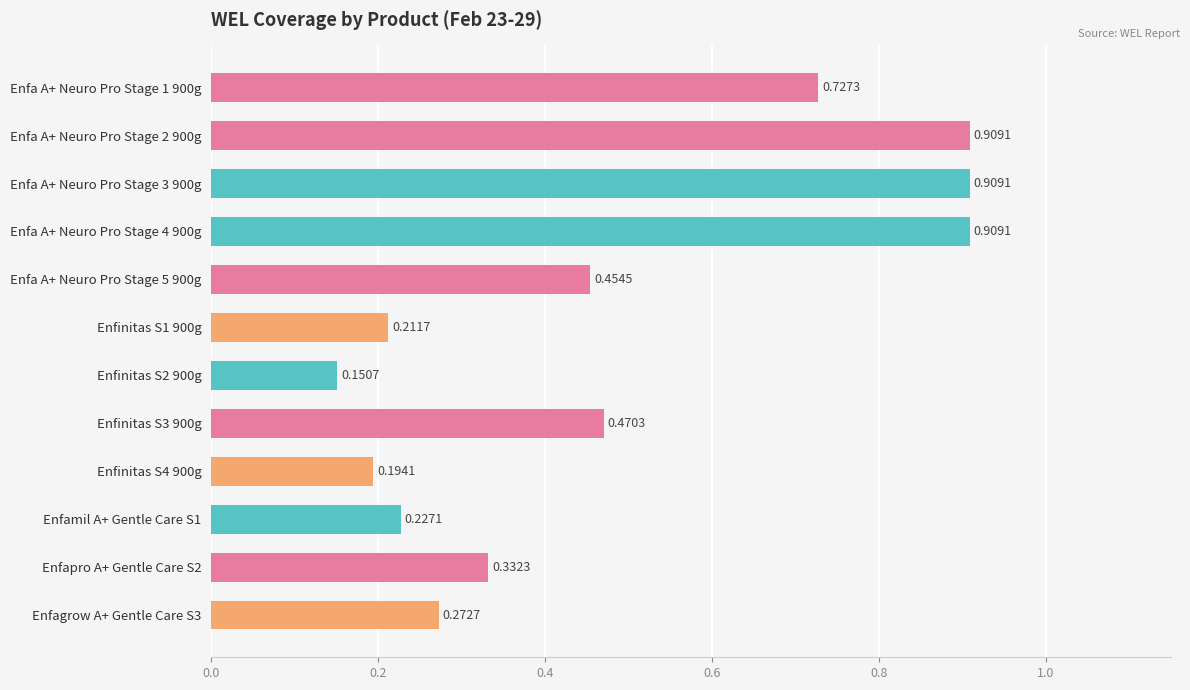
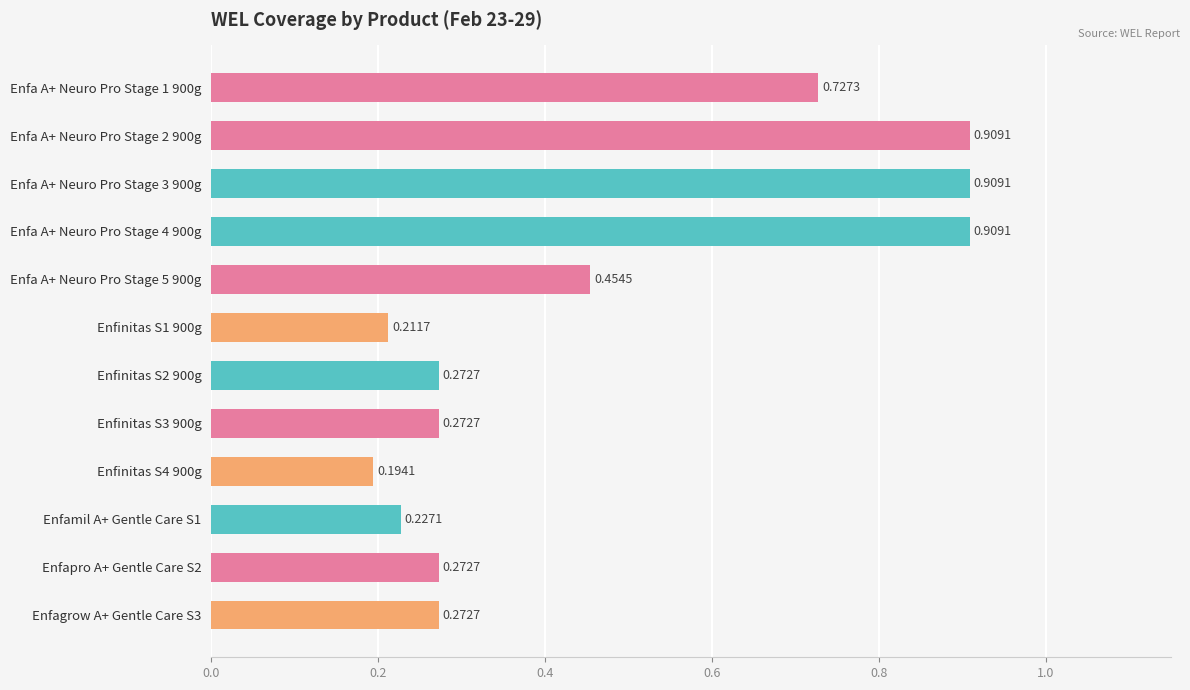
  {
    "Enfa A+ Neuro Pro Stage 1 900g": 0.7273,
    "Enfa A+ Neuro Pro Stage 2 900g": 0.9091,
    "Enfa A+ Neuro Pro Stage 3 900g": 0.9091,
    "Enfa A+ Neuro Pro Stage 4 900g": 0.9091,
    "Enfa A+ Neuro Pro Stage 5 900g": 0.4545,
    "Enfinitas S1 900g": 0.2117,
-   "Enfinitas S2 900g": 0.1507,
-   "Enfinitas S3 900g": 0.4703,
+   "Enfinitas S2 900g": 0.2727,
+   "Enfinitas S3 900g": 0.2727,
    "Enfinitas S4 900g": 0.1941,
    "Enfamil A+ Gentle Care S1": 0.2271,
-   "Enfapro A+ Gentle Care S2": 0.3323,
+   "Enfapro A+ Gentle Care S2": 0.2727,
    "Enfagrow A+ Gentle Care S3": 0.2727
  }
